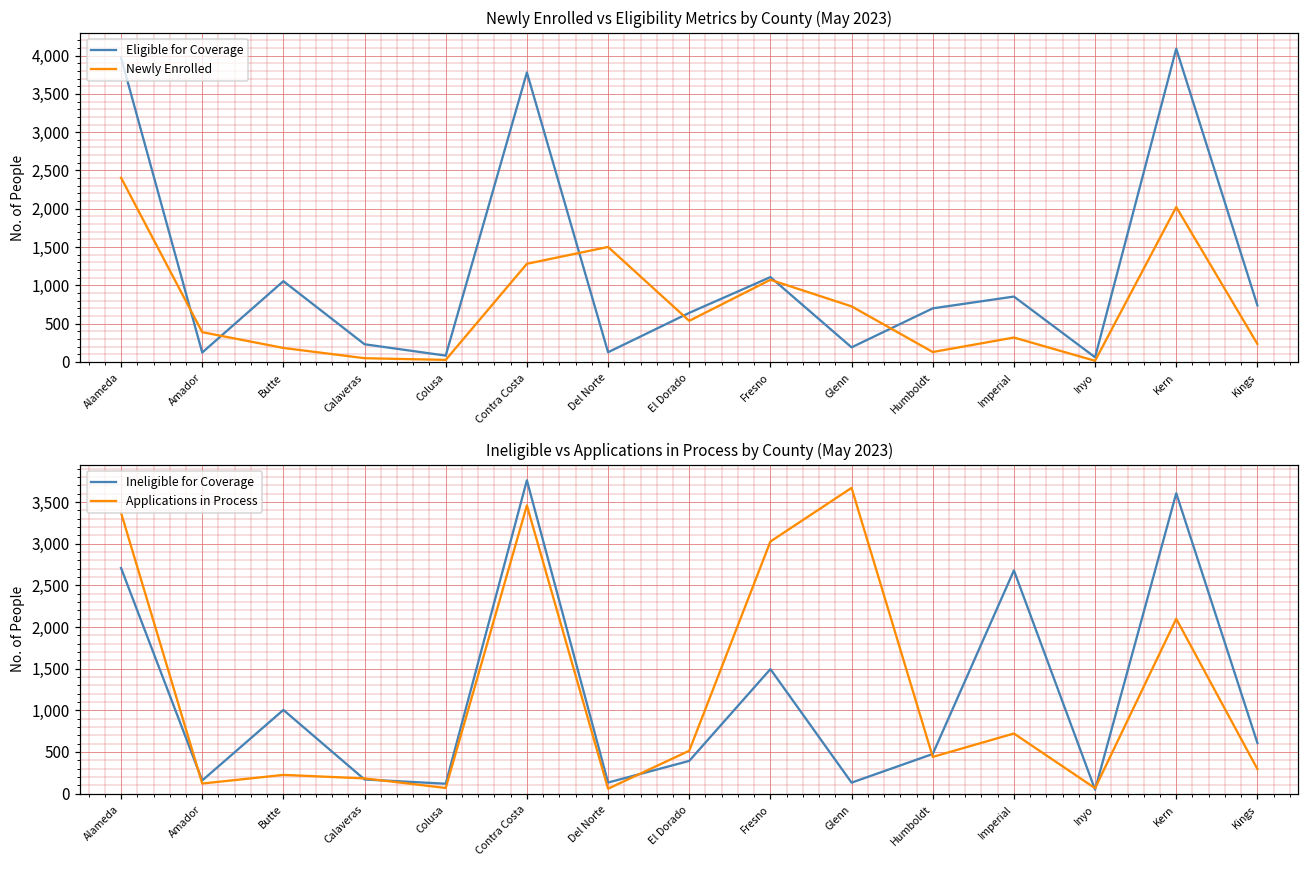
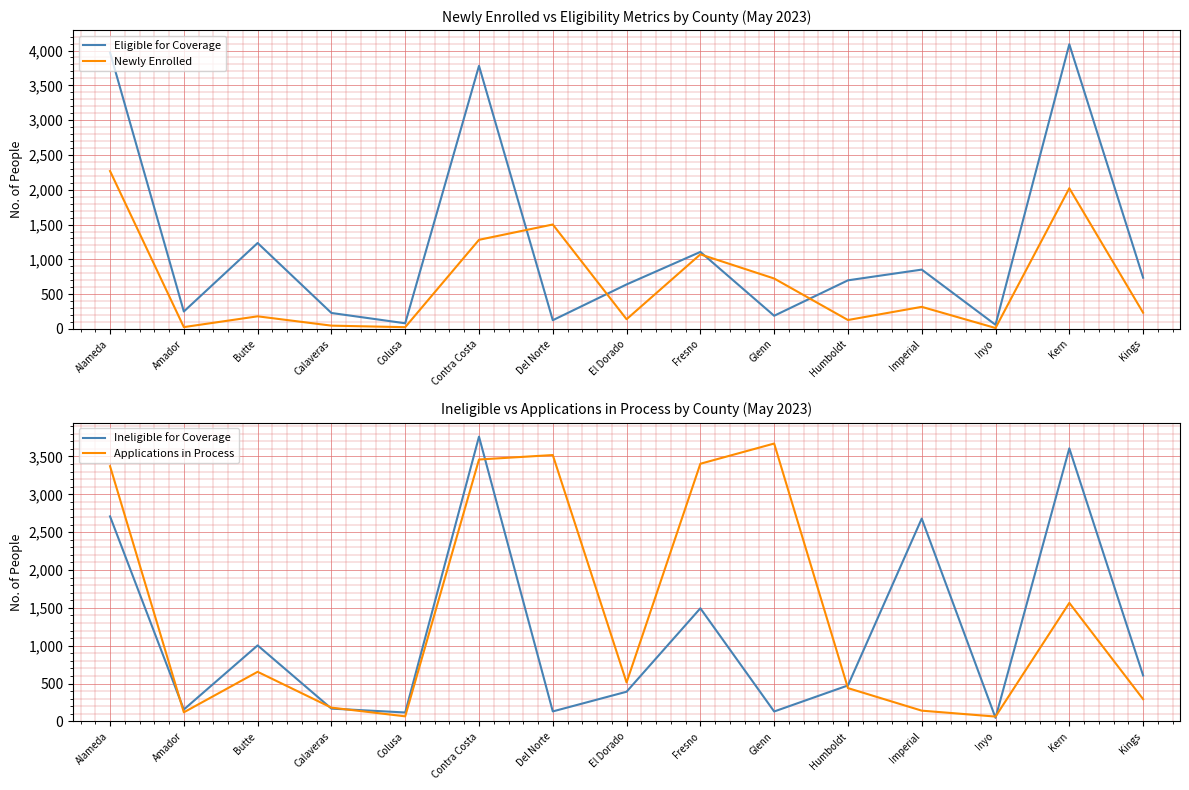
  {
    "Newly Enrolled vs Eligibility Metrics by County (May 2023)": {
      "Eligible for Coverage": {
-       "Amador": "100",
-       "Butte": "1,100",
+       "Amador": "300",
+       "Butte": "1,200",
        "Calaveras": "200",
        "Colusa": "100",
        "Contra Costa": "3,800",
        "Del Norte": "100",
        "El Dorado": "600",
        "Glenn": "200",
        "Humboldt": "700",
        "Imperial": "900",
        "Inyo": "100",
        "Kern": "4,100",
        "Kings": "700"
      },
      "Newly Enrolled": {
-       "Alameda": "2,400",
-       "Amador": "400",
+       "Alameda": "2,300",
+       "Amador": "0",
        "Butte": "200",
        "Calaveras": "0",
        "Colusa": "0",
        "Contra Costa": "1,300",
        "Del Norte": "1,500",
-       "El Dorado": "500",
+       "El Dorado": "100",
        "Glenn": "700",
        "Humboldt": "100",
        "Imperial": "300",
        "Inyo": "0",
        "Kern": "2,000",
        "Kings": "200"
      }
    },
    "Ineligible vs Applications in Process by County (May 2023)": {
      "Ineligible for Coverage": {
        "Alameda": "2,700",
        "Amador": "200",
        "Butte": "1,000",
        "Colusa": "100",
        "Contra Costa": "3,800",
        "Del Norte": "100",
        "El Dorado": "400",
        "Fresno": "1,500",
        "Glenn": "100",
        "Humboldt": "500",
        "Imperial": "2,700",
        "Kern": "3,600",
        "Kings": "600"
      },
      "Applications in Process": {
        "Alameda": "3,400",
        "Amador": "100",
-       "Butte": "200",
+       "Butte": "700",
        "Colusa": "100",
        "Contra Costa": "3,500",
-       "Del Norte": "100",
+       "Del Norte": "3,500",
        "El Dorado": "500",
-       "Fresno": "3,000",
+       "Fresno": "3,400",
        "Glenn": "3,700",
        "Humboldt": "400",
-       "Imperial": "700",
-       "Kern": "2,100",
+       "Imperial": "100",
+       "Kern": "1,600",
        "Kings": "300"
      }
    }
  }
